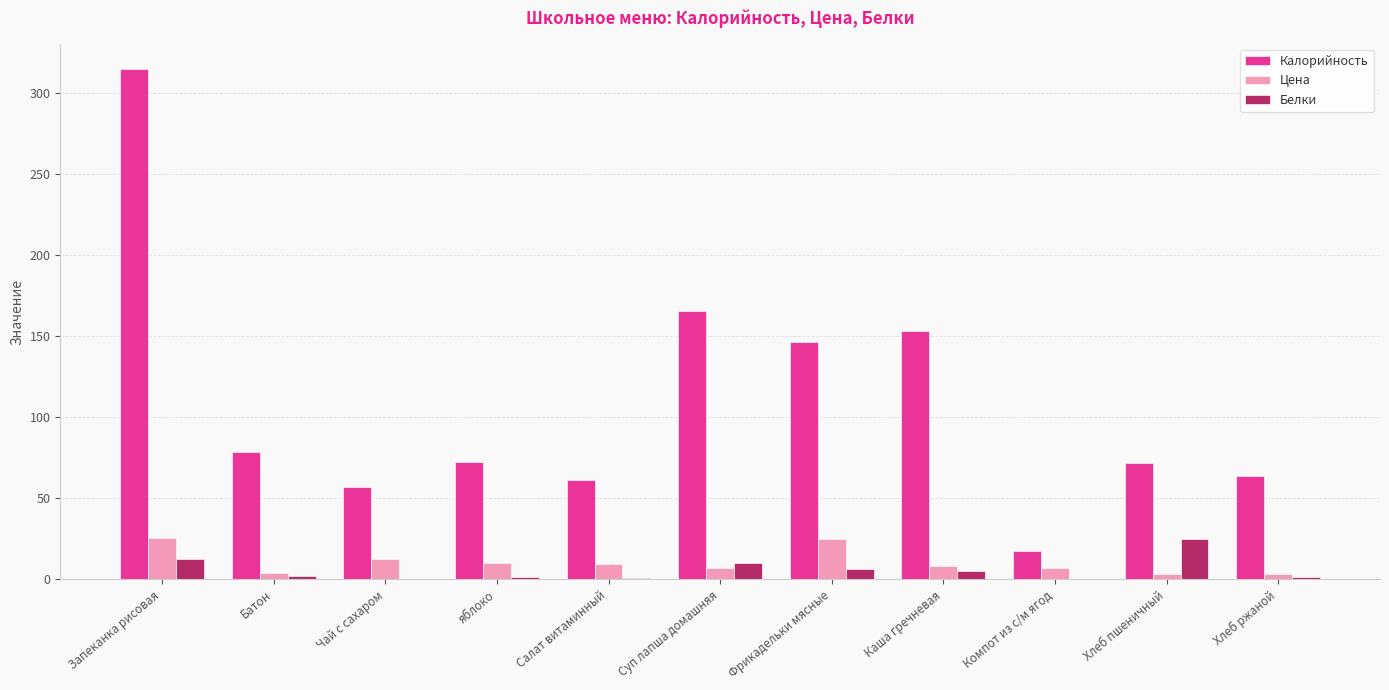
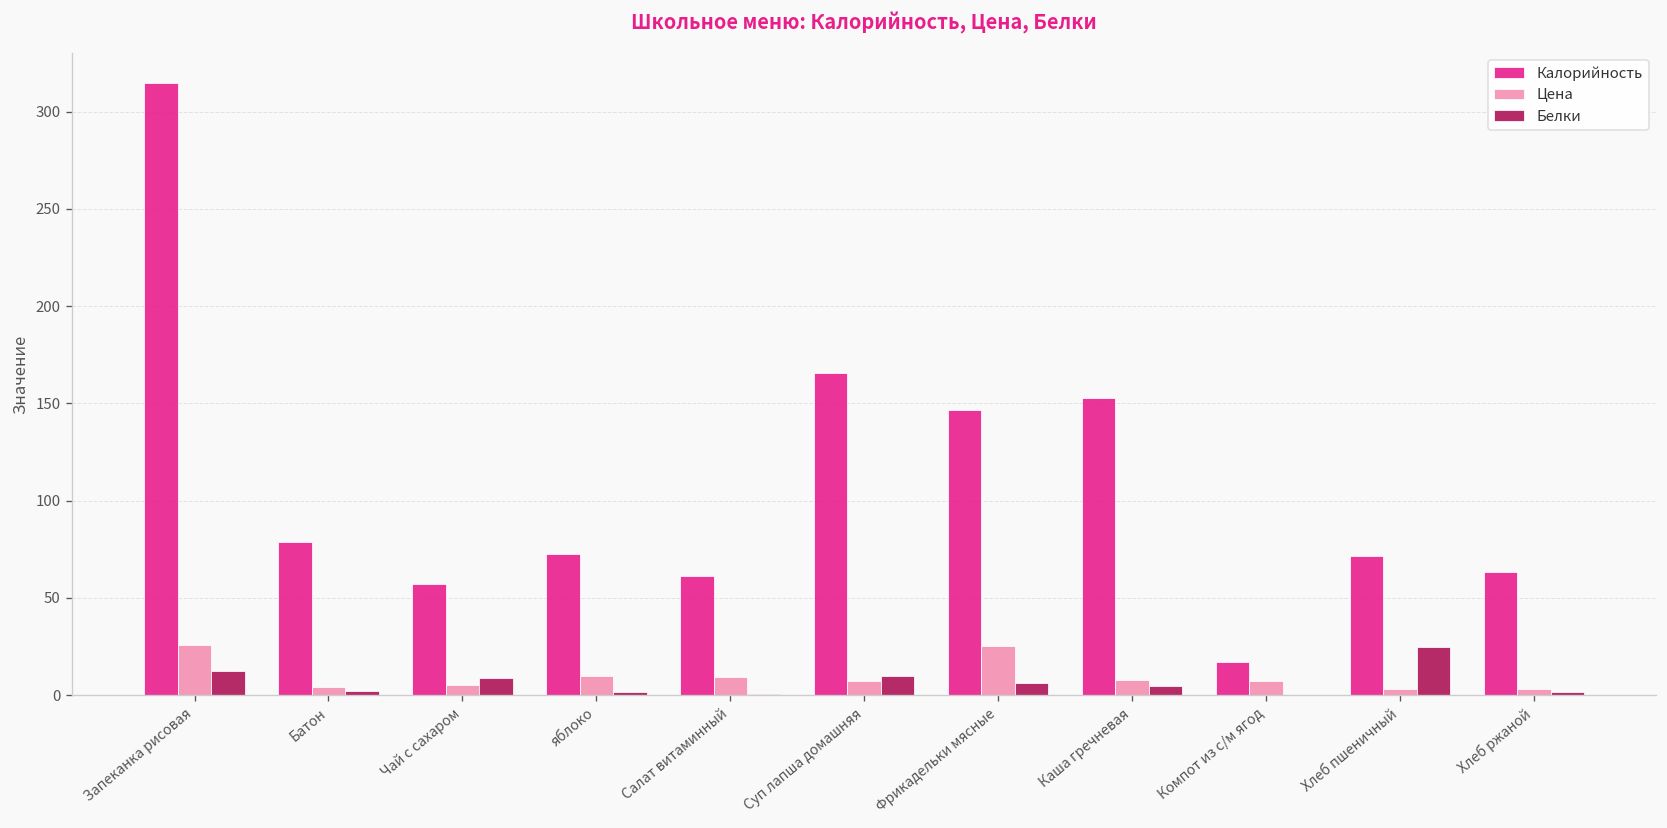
  {
    "Калорийность": {
      "Запеканка рисовая": 315,
      "Батон": 79,
      "Чай с сахаром": 57,
      "яблоко": 72,
      "Салат витаминный": 61,
      "Суп лапша домашняя": 165,
      "Фрикадельки мясные": 147,
      "Каша гречневая": 153,
      "Компот из с/м ягод": 17,
      "Хлеб пшеничный": 72,
      "Хлеб ржаной": 64
    },
    "Цена": {
      "Запеканка рисовая": 26,
      "Батон": 4,
-     "Чай с сахаром": 12,
+     "Чай с сахаром": 5,
      "яблоко": 10,
      "Салат витаминный": 9,
      "Суп лапша домашняя": 7,
      "Фрикадельки мясные": 25,
      "Каша гречневая": 8,
      "Компот из с/м ягод": 7,
      "Хлеб пшеничный": 3,
      "Хлеб ржаной": 3
    },
    "Белки": {
      "Запеканка рисовая": 12,
      "Батон": 2,
-     "Чай с сахаром": 0,
+     "Чай с сахаром": 9,
      "Суп лапша домашняя": 10,
      "Фрикадельки мясные": 6,
      "Каша гречневая": 5,
      "Хлеб пшеничный": 25
    }
  }
